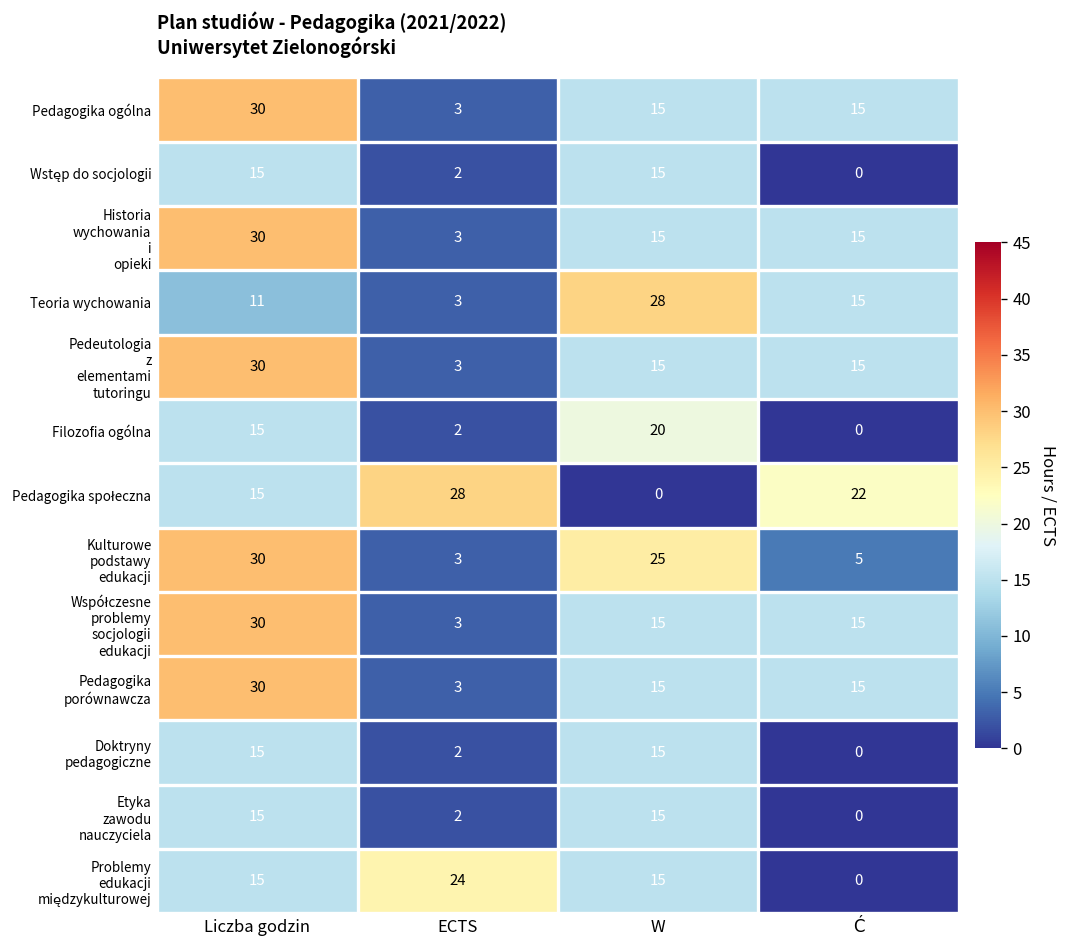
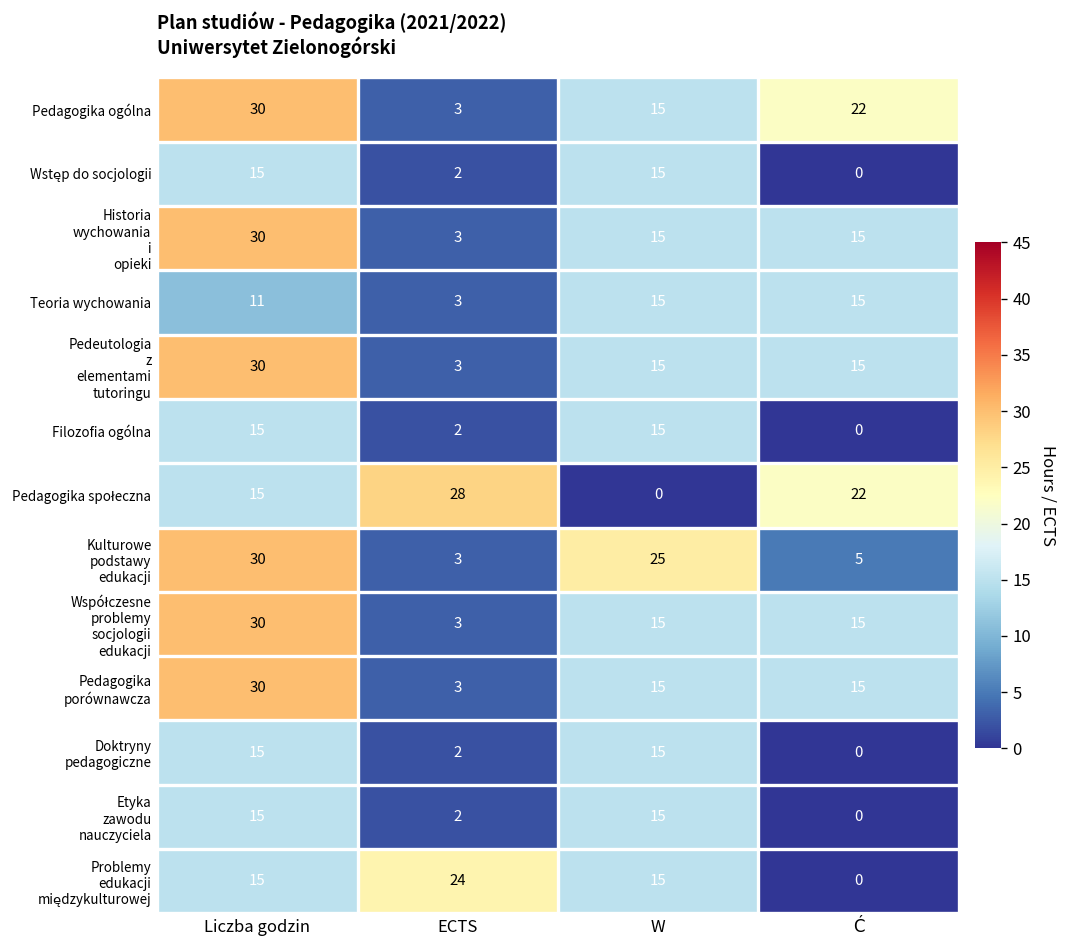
  {
    "Pedagogika ogólna": {
      "Liczba godzin": 30,
      "ECTS": 3,
      "W": 15,
-     "Ć": 15
+     "Ć": 22
    },
    "Wstęp do socjologii": {
      "Liczba godzin": 15,
      "ECTS": 2,
      "W": 15,
      "Ć": 0
    },
    "Historia wychowania i opieki": {
      "Liczba godzin": 30,
      "ECTS": 3,
      "W": 15,
      "Ć": 15
    },
    "Teoria wychowania": {
      "Liczba godzin": 11,
      "ECTS": 3,
-     "W": 28,
+     "W": 15,
      "Ć": 15
    },
    "Pedeutologia z elementami tutoringu": {
      "Liczba godzin": 30,
      "ECTS": 3,
      "W": 15,
      "Ć": 15
    },
    "Filozofia ogólna": {
      "Liczba godzin": 15,
      "ECTS": 2,
-     "W": 20,
+     "W": 15,
      "Ć": 0
    },
    "Pedagogika społeczna": {
      "Liczba godzin": 15,
      "ECTS": 28,
      "W": 0,
      "Ć": 22
    },
    "Kulturowe podstawy edukacji": {
      "Liczba godzin": 30,
      "ECTS": 3,
      "W": 25,
      "Ć": 5
    },
    "Współczesne problemy socjologii edukacji": {
      "Liczba godzin": 30,
      "ECTS": 3,
      "W": 15,
      "Ć": 15
    },
    "Pedagogika porównawcza": {
      "Liczba godzin": 30,
      "ECTS": 3,
      "W": 15,
      "Ć": 15
    },
    "Doktryny pedagogiczne": {
      "Liczba godzin": 15,
      "ECTS": 2,
      "W": 15,
      "Ć": 0
    },
    "Etyka zawodu nauczyciela": {
      "Liczba godzin": 15,
      "ECTS": 2,
      "W": 15,
      "Ć": 0
    },
    "Problemy edukacji międzykulturowej": {
      "Liczba godzin": 15,
      "ECTS": 24,
      "W": 15,
      "Ć": 0
    }
  }
